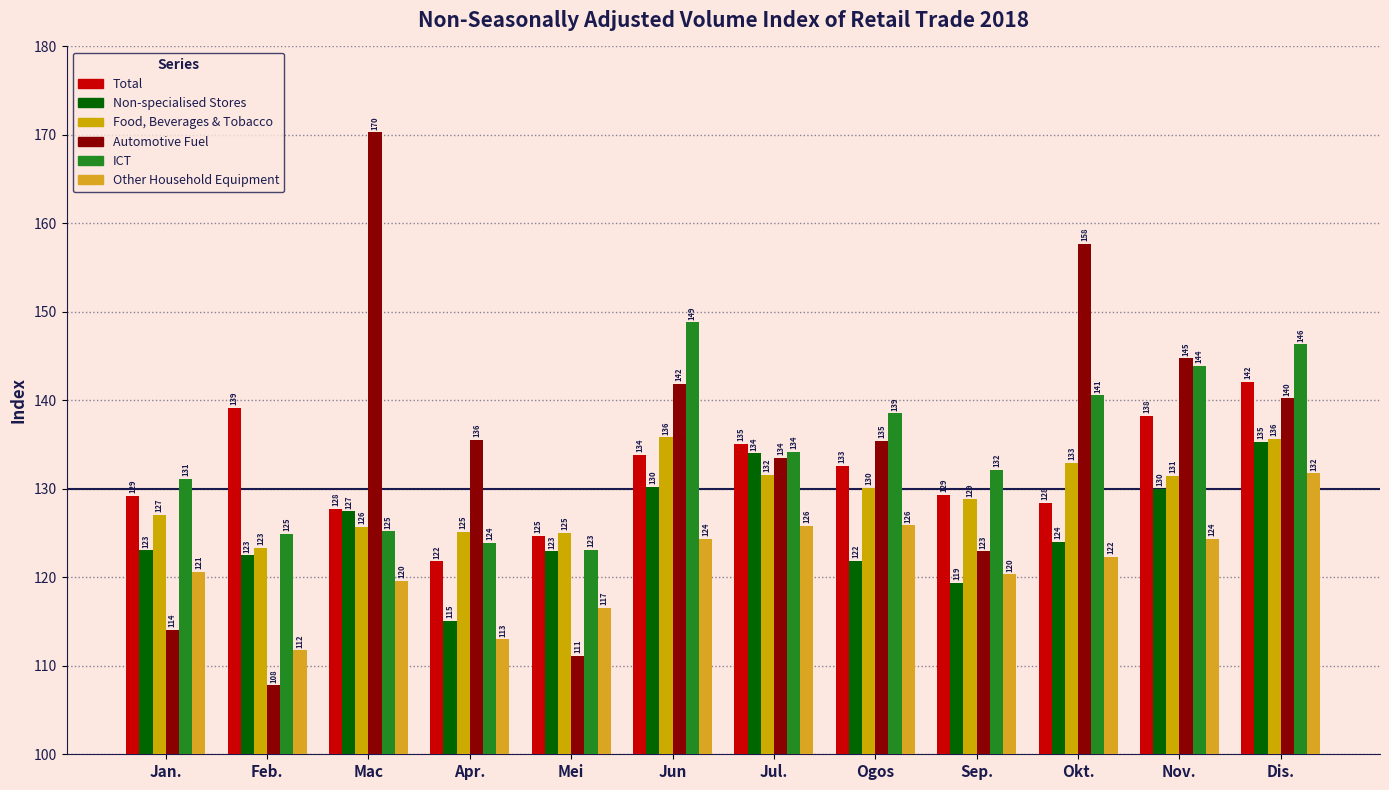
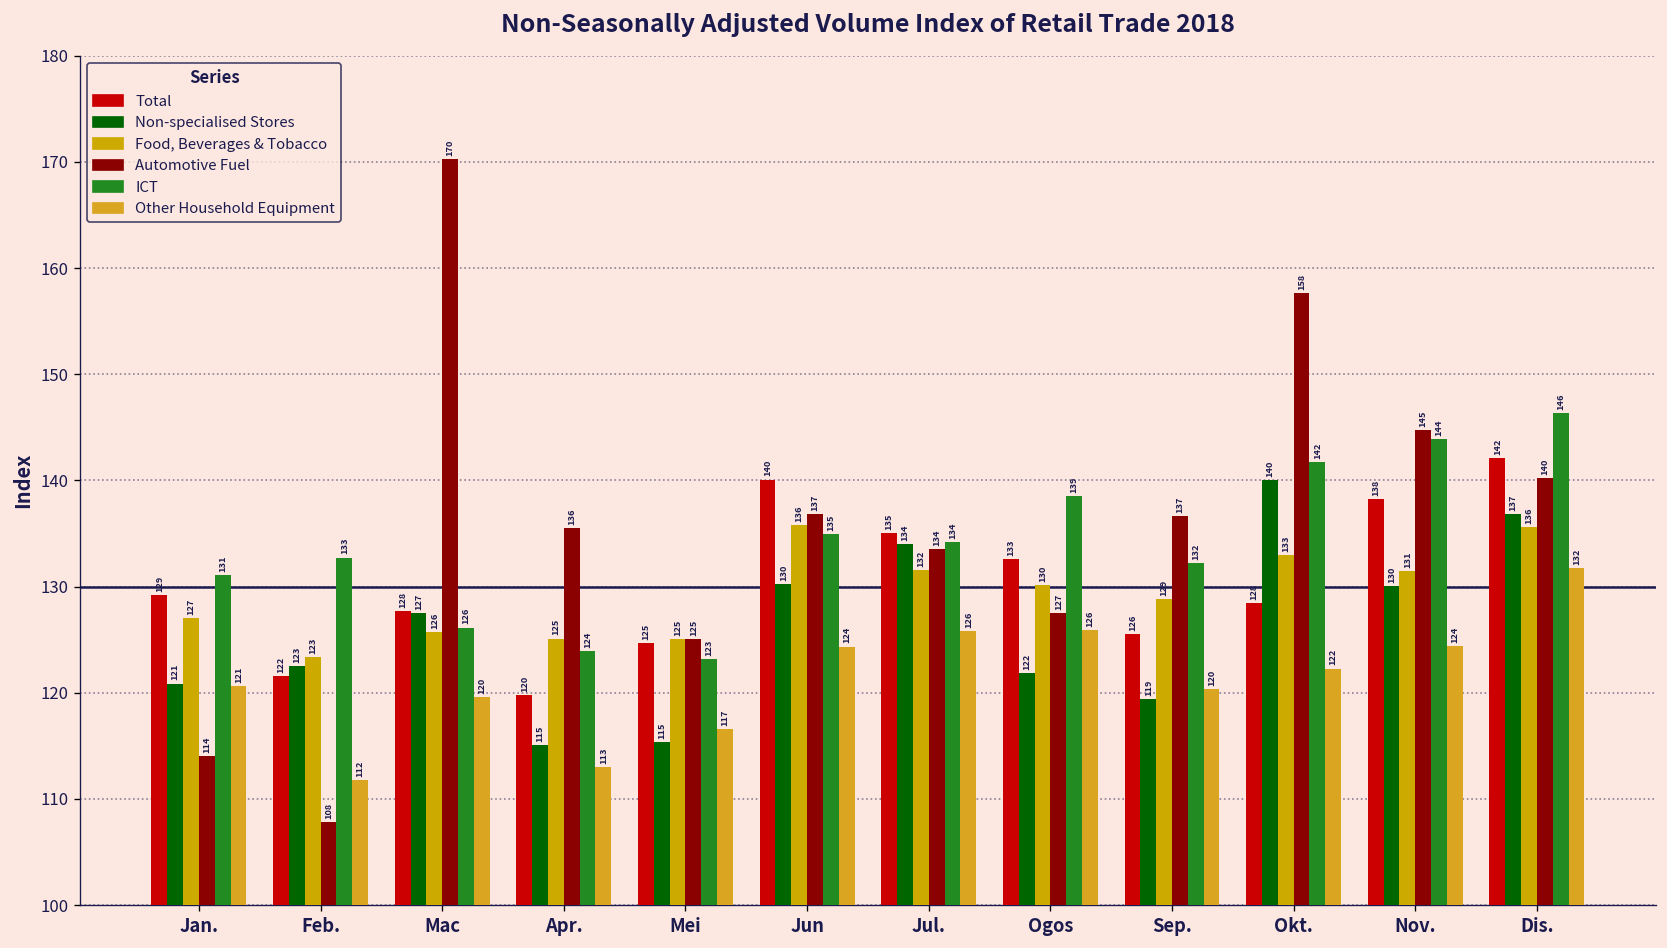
  {
    "Total": {
      "Jan.": 129,
-     "Feb.": 139,
+     "Feb.": 122,
      "Mac": 128,
-     "Apr.": 122,
+     "Apr.": 120,
      "Mei": 125,
-     "Jun": 134,
+     "Jun": 140,
      "Jul.": 135,
      "Ogos": 133,
-     "Sep.": 129,
+     "Sep.": 126,
      "Okt.": 128,
      "Nov.": 138,
      "Dis.": 142
    },
    "Non-specialised Stores": {
-     "Jan.": 123,
+     "Jan.": 121,
      "Feb.": 123,
      "Mac": 127,
      "Apr.": 115,
-     "Mei": 123,
+     "Mei": 115,
      "Jun": 130,
      "Jul.": 134,
      "Ogos": 122,
      "Sep.": 119,
-     "Okt.": 124,
+     "Okt.": 140,
      "Nov.": 130,
-     "Dis.": 135
+     "Dis.": 137
    },
    "Automotive Fuel": {
      "Jan.": 114,
      "Feb.": 108,
      "Mac": 170,
      "Apr.": 136,
-     "Mei": 111,
-     "Jun": 142,
+     "Mei": 125,
+     "Jun": 137,
      "Jul.": 134,
-     "Ogos": 135,
-     "Sep.": 123,
+     "Ogos": 127,
+     "Sep.": 137,
      "Okt.": 158,
      "Nov.": 145,
      "Dis.": 140
    },
    "ICT": {
      "Jan.": 131,
-     "Feb.": 125,
-     "Mac": 125,
+     "Feb.": 133,
+     "Mac": 126,
      "Apr.": 124,
      "Mei": 123,
-     "Jun": 149,
+     "Jun": 135,
      "Jul.": 134,
      "Ogos": 139,
      "Sep.": 132,
-     "Okt.": 141,
+     "Okt.": 142,
      "Nov.": 144,
      "Dis.": 146
    }
  }
